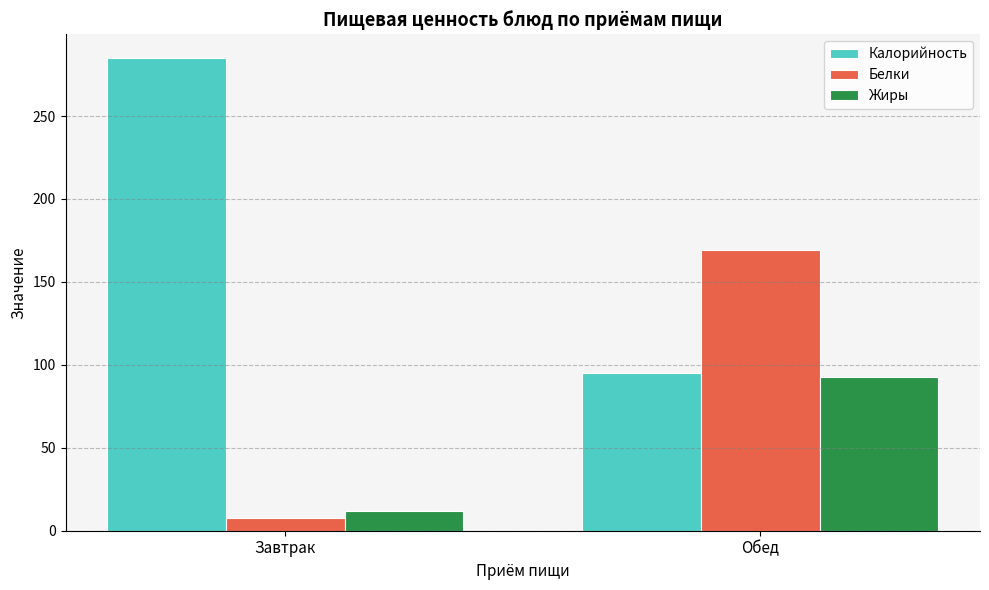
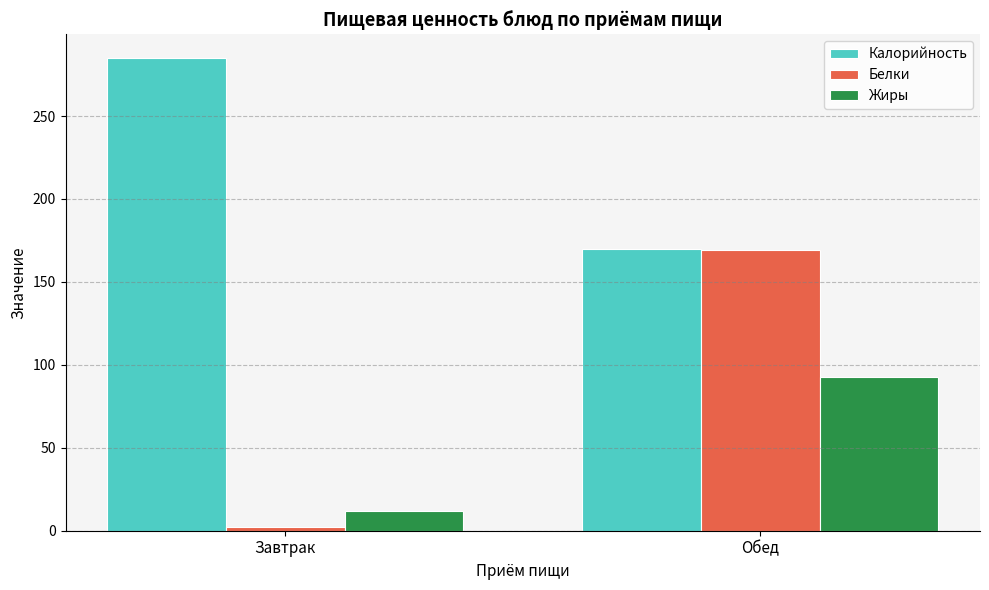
  {
    "Калорийность": {
      "Завтрак": 285,
-     "Обед": 95
+     "Обед": 170
    },
    "Белки": {
-     "Завтрак": 8,
+     "Завтрак": 2,
      "Обед": 169
    },
    "Жиры": {
      "Завтрак": 12,
      "Обед": 93
    }
  }
